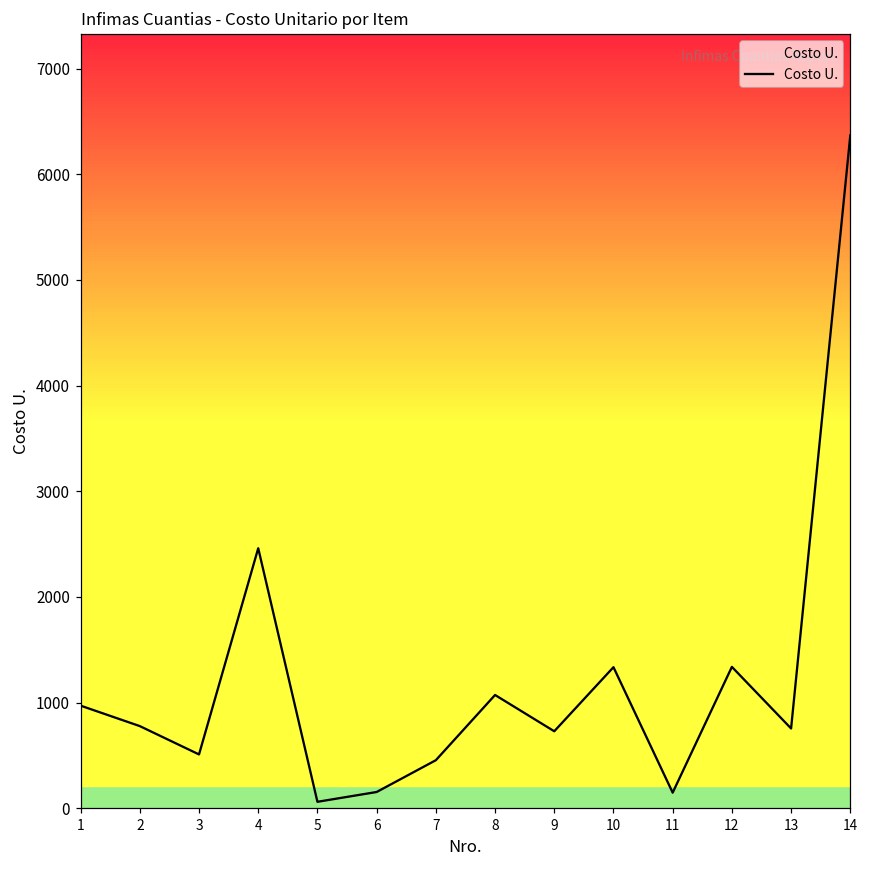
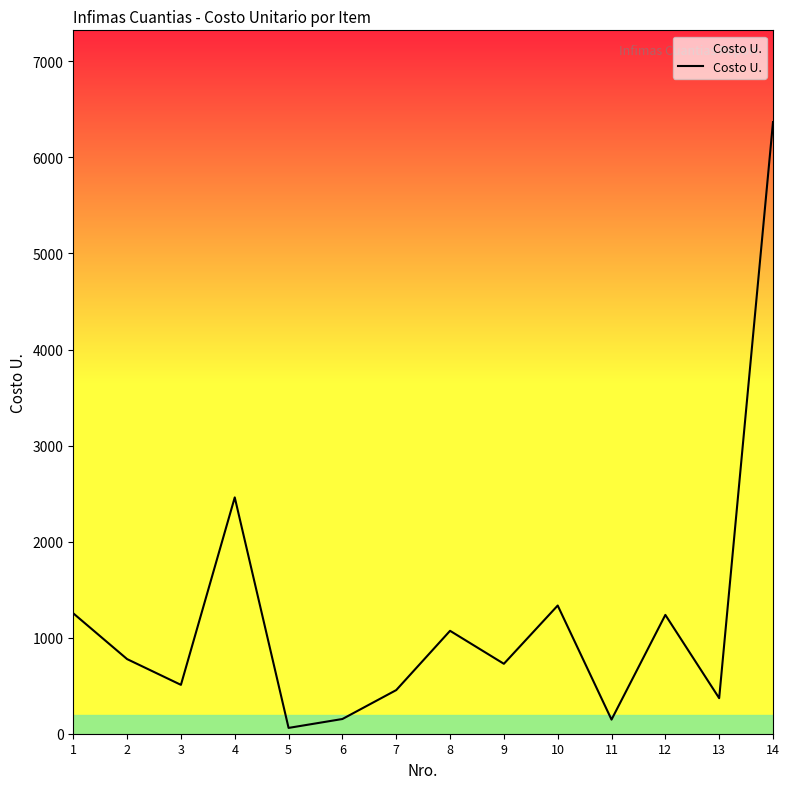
  {
-   "1": 1000,
+   "1": 1300,
    "2": 800,
    "3": 500,
    "4": 2500,
    "7": 500,
    "8": 1100,
    "9": 700,
    "10": 1300,
-   "12": 1300,
-   "13": 800,
+   "12": 1200,
+   "13": 400,
    "14": 6400
  }
